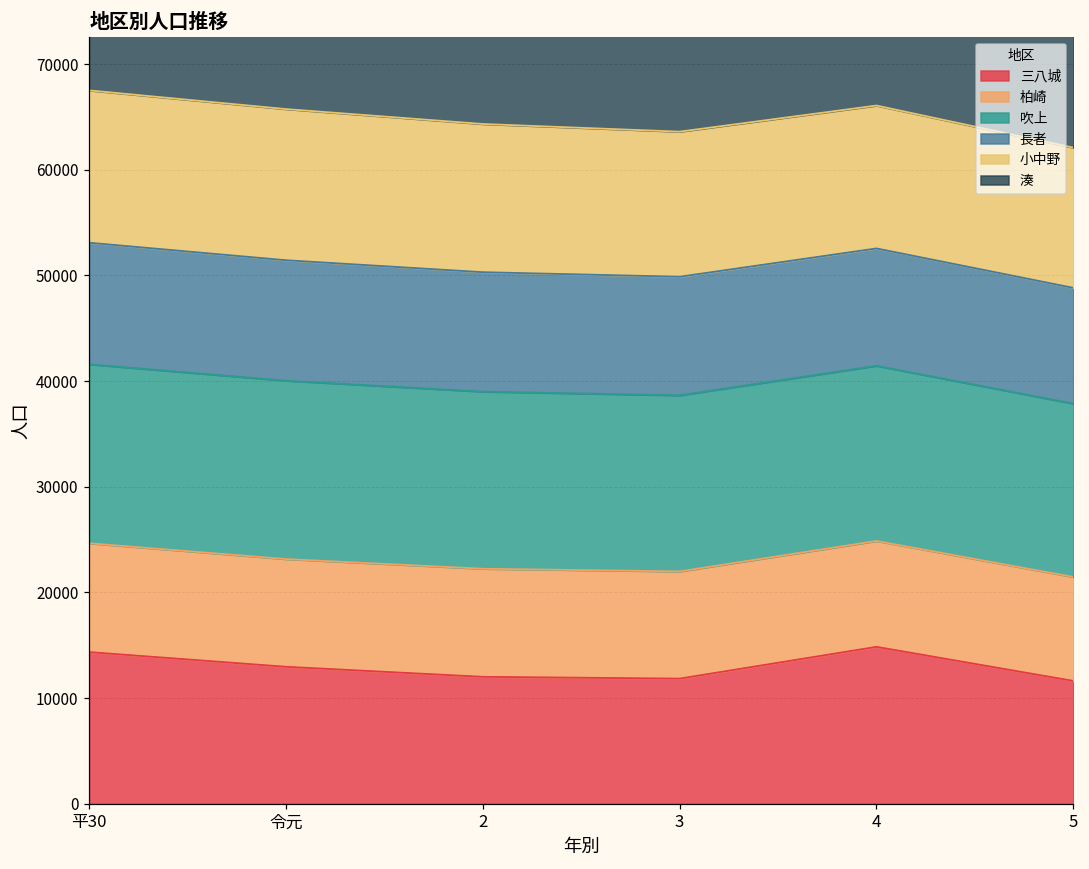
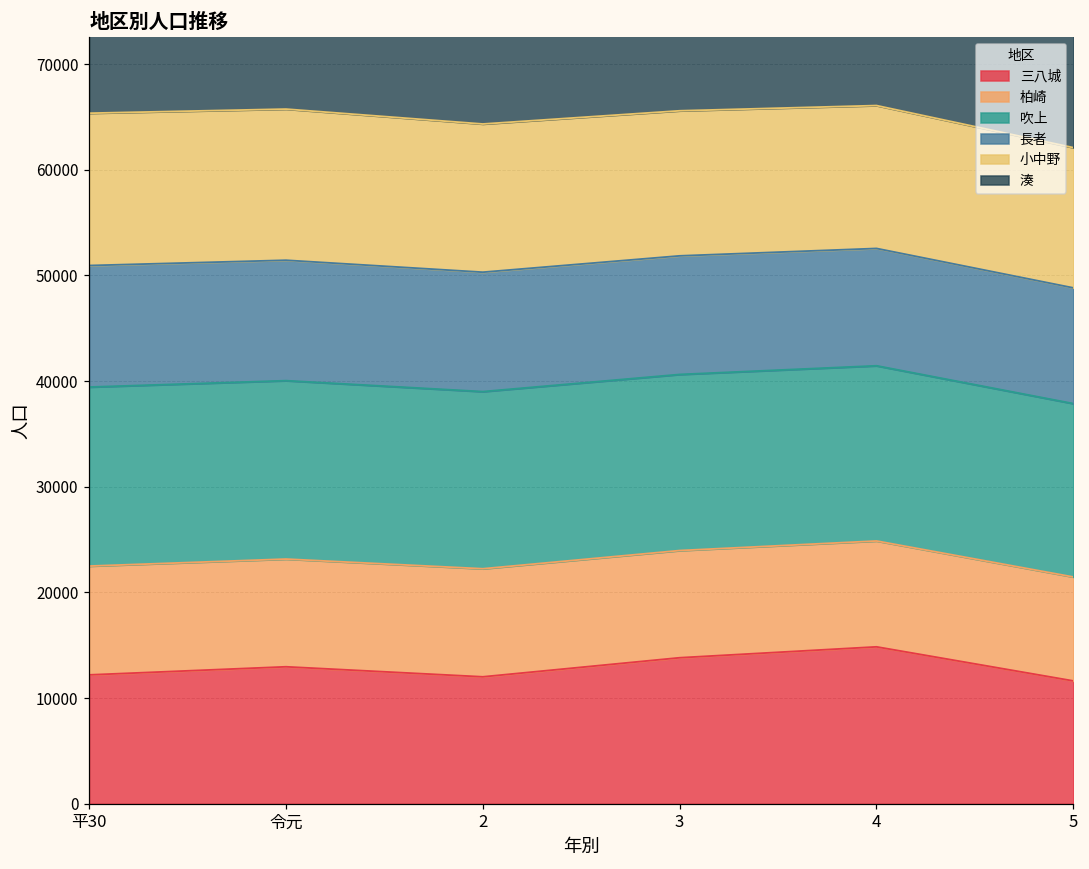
  {
    "三八城": {
-     "平30": 14000,
+     "平30": 12000,
      "令元": 13000,
      "2": 12000,
-     "3": 12000,
+     "3": 14000,
      "4": 15000,
      "5": 12000
    }
  }
